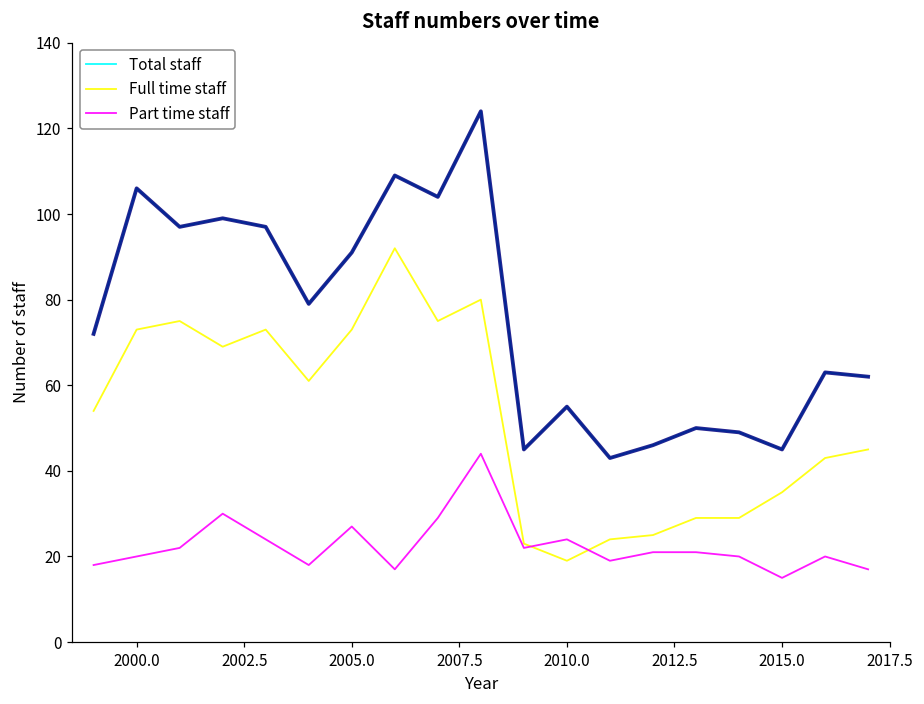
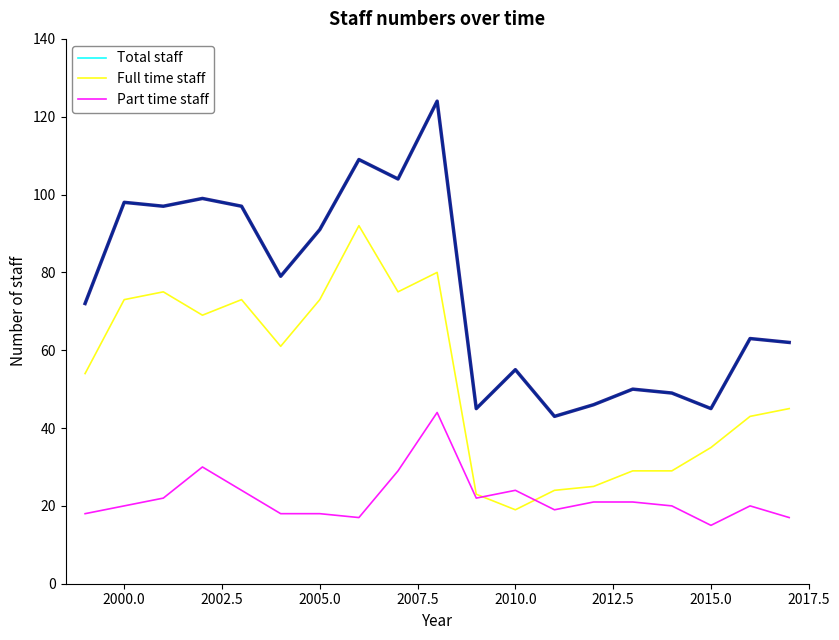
  {
    "Total staff": {
-     "2000.0": 106,
+     "2000.0": 98,
      "2005.0": 91,
      "2010.0": 55,
      "2015.0": 45
    },
    "Full time staff": {
      "2000.0": 73,
      "2005.0": 73,
      "2010.0": 19,
      "2015.0": 35
    },
    "Part time staff": {
      "2000.0": 20,
-     "2005.0": 27,
+     "2005.0": 18,
      "2010.0": 24,
      "2015.0": 15
    }
  }
